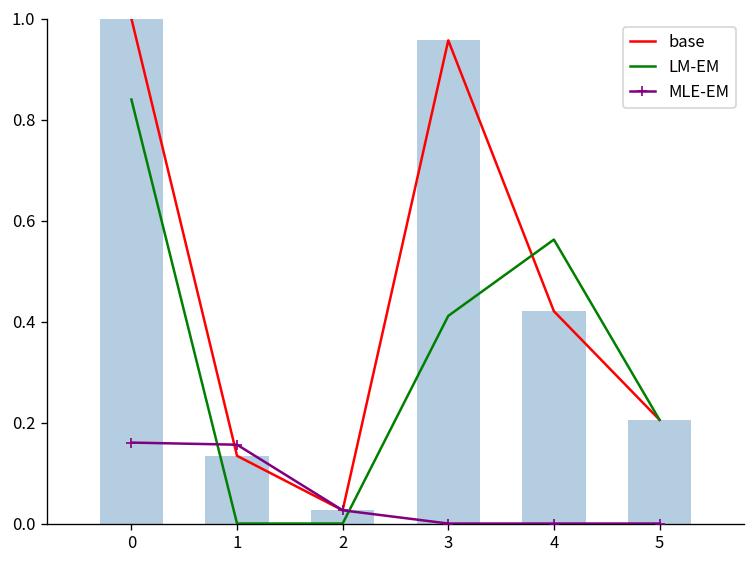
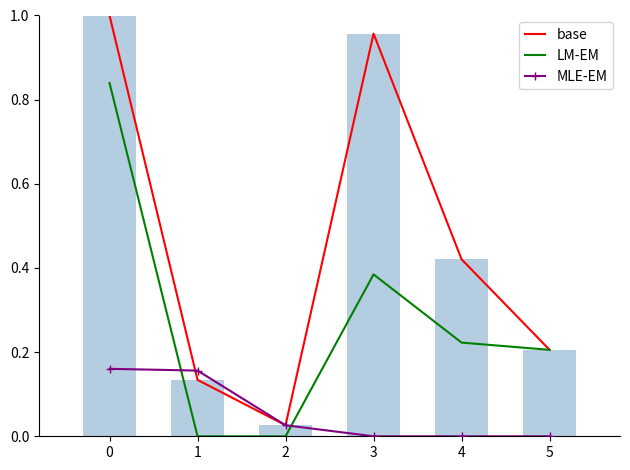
  {
    "base": {
      "0": 1.00,
      "1": 0.13,
      "2": 0.03,
      "3": 0.96,
      "4": 0.42,
      "5": 0.21
    },
    "LM-EM": {
      "0": 0.84,
      "1": 0.00,
      "2": 0.00,
-     "3": 0.41,
-     "4": 0.56
+     "3": 0.38,
+     "4": 0.22
    },
    "MLE-EM": {
      "0": 0.16,
      "1": 0.16,
      "3": 0.00,
      "4": 0.00,
      "5": 0.00
    }
  }
